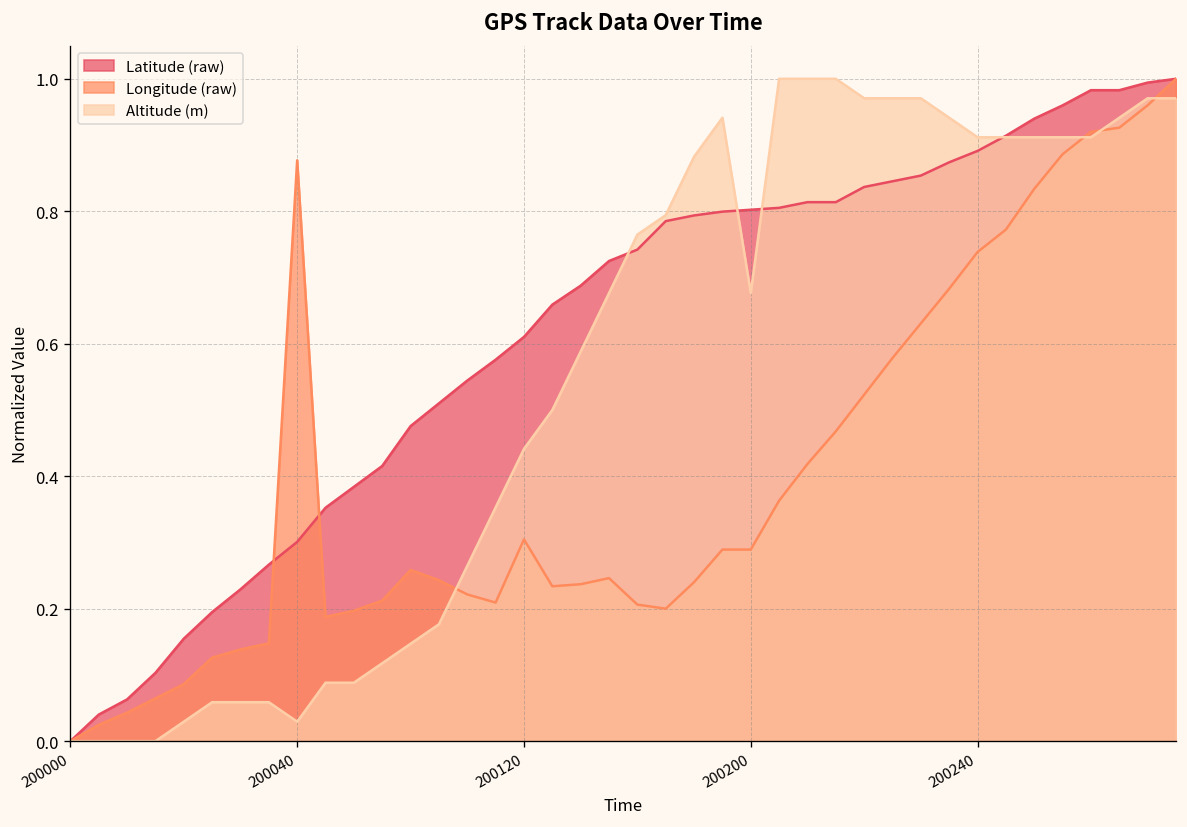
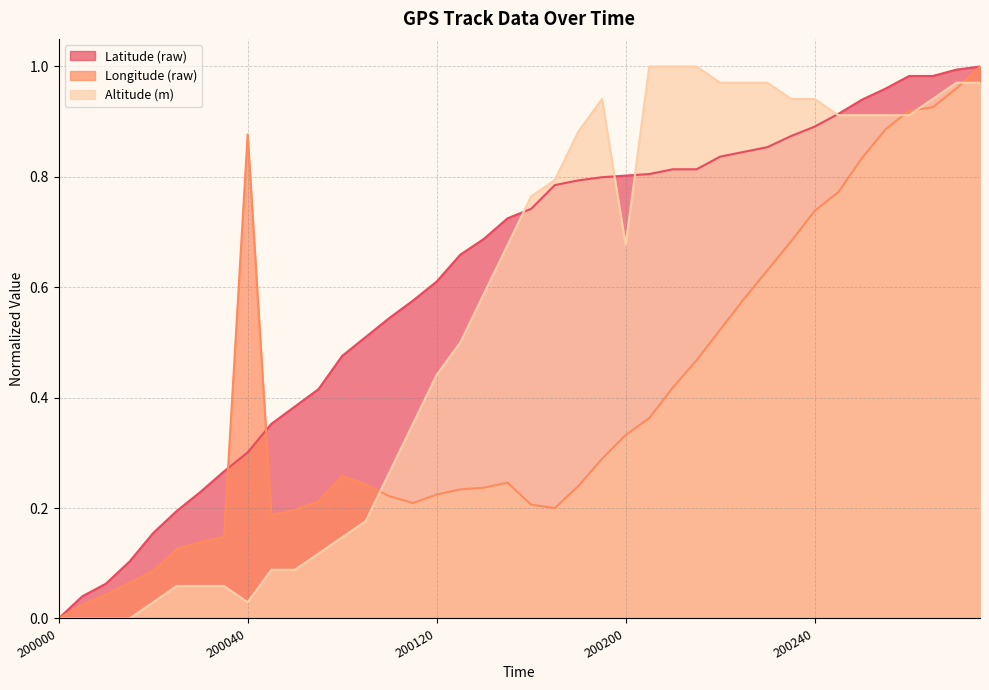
  {
    "Latitude (raw)": {
      "200040": 0.30,
      "200120": 0.61,
      "200200": 0.80,
      "200240": 0.89
    },
    "Longitude (raw)": {
      "200040": 0.88,
-     "200120": 0.30,
-     "200200": 0.29,
+     "200120": 0.22,
+     "200200": 0.33,
      "200240": 0.74
    },
    "Altitude (m)": {
      "200040": 0.03,
      "200120": 0.44,
      "200200": 0.68,
-     "200240": 0.91
+     "200240": 0.94
    }
  }
